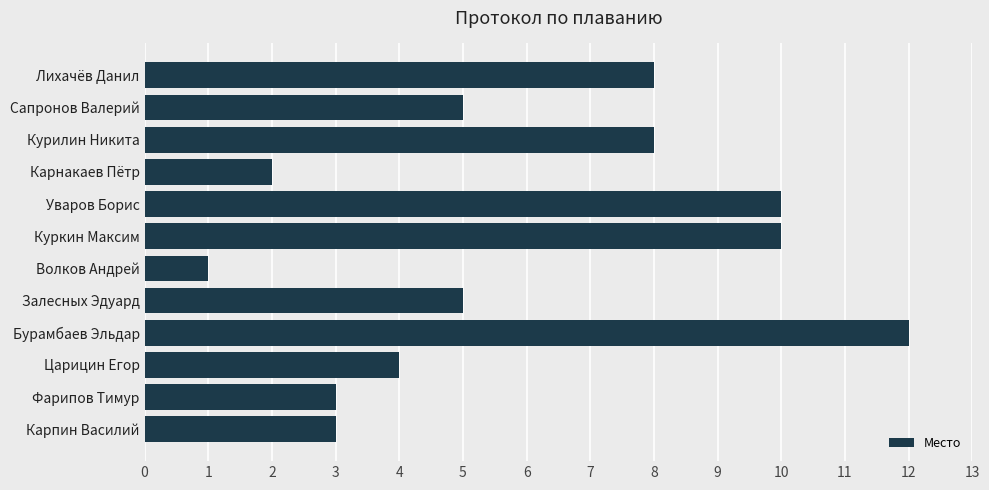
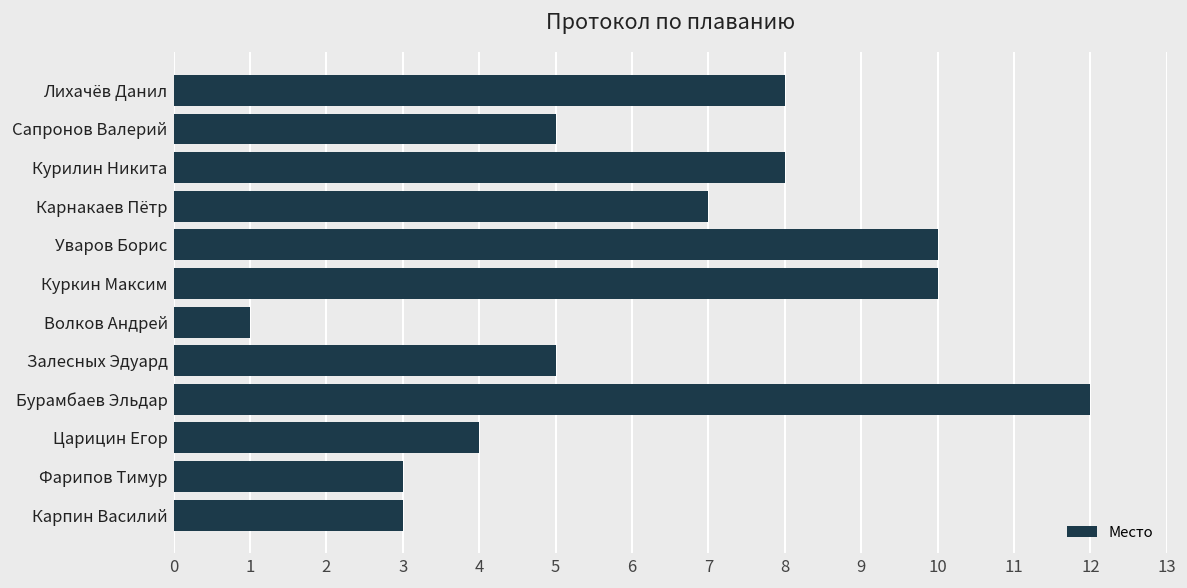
  {
    "Лихачёв Данил": 8,
    "Сапронов Валерий": 5,
    "Курилин Никита": 8,
-   "Карнакаев Пётр": 2,
+   "Карнакаев Пётр": 7,
    "Уваров Борис": 10,
    "Куркин Максим": 10,
    "Волков Андрей": 1,
    "Залесных Эдуард": 5,
    "Бурамбаев Эльдар": 12,
    "Царицин Егор": 4,
    "Фарипов Тимур": 3,
    "Карпин Василий": 3
  }
